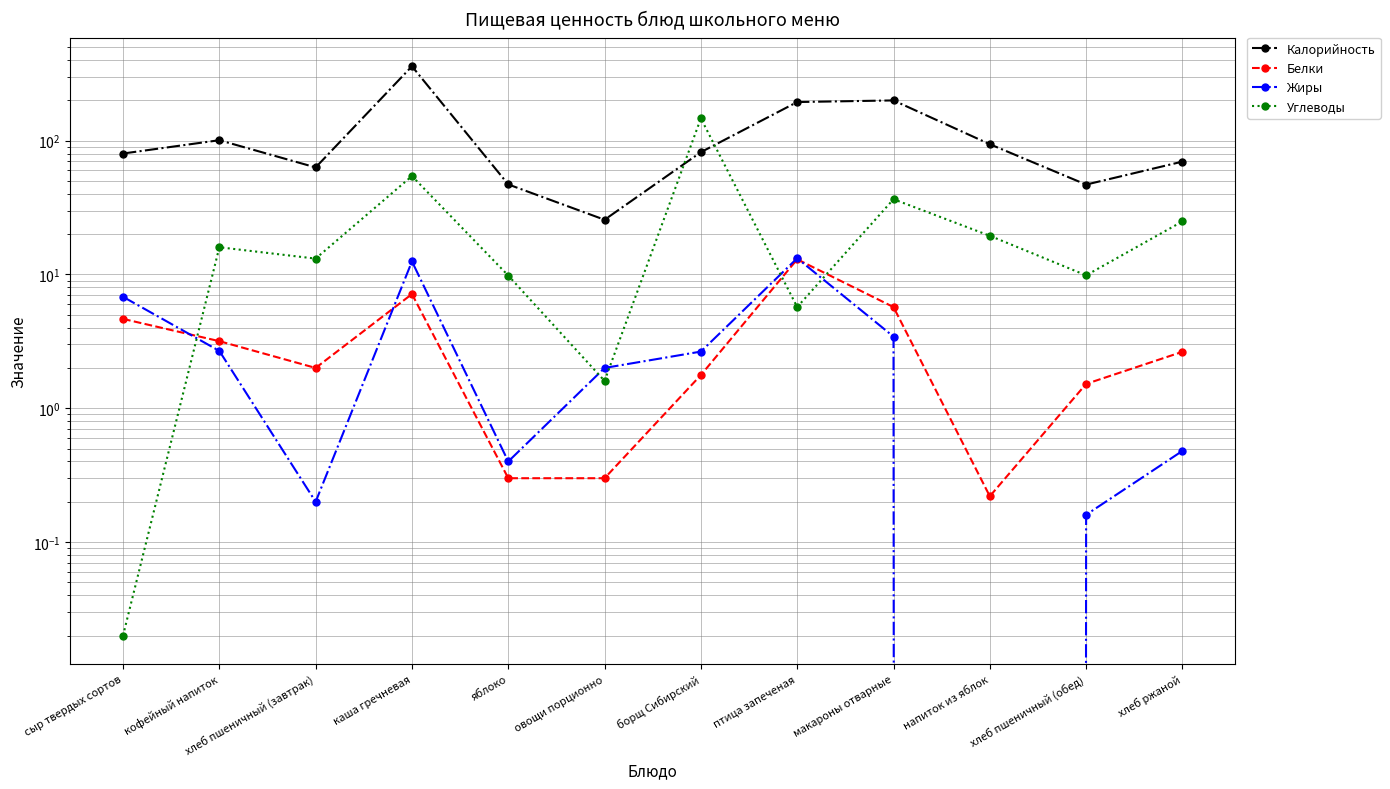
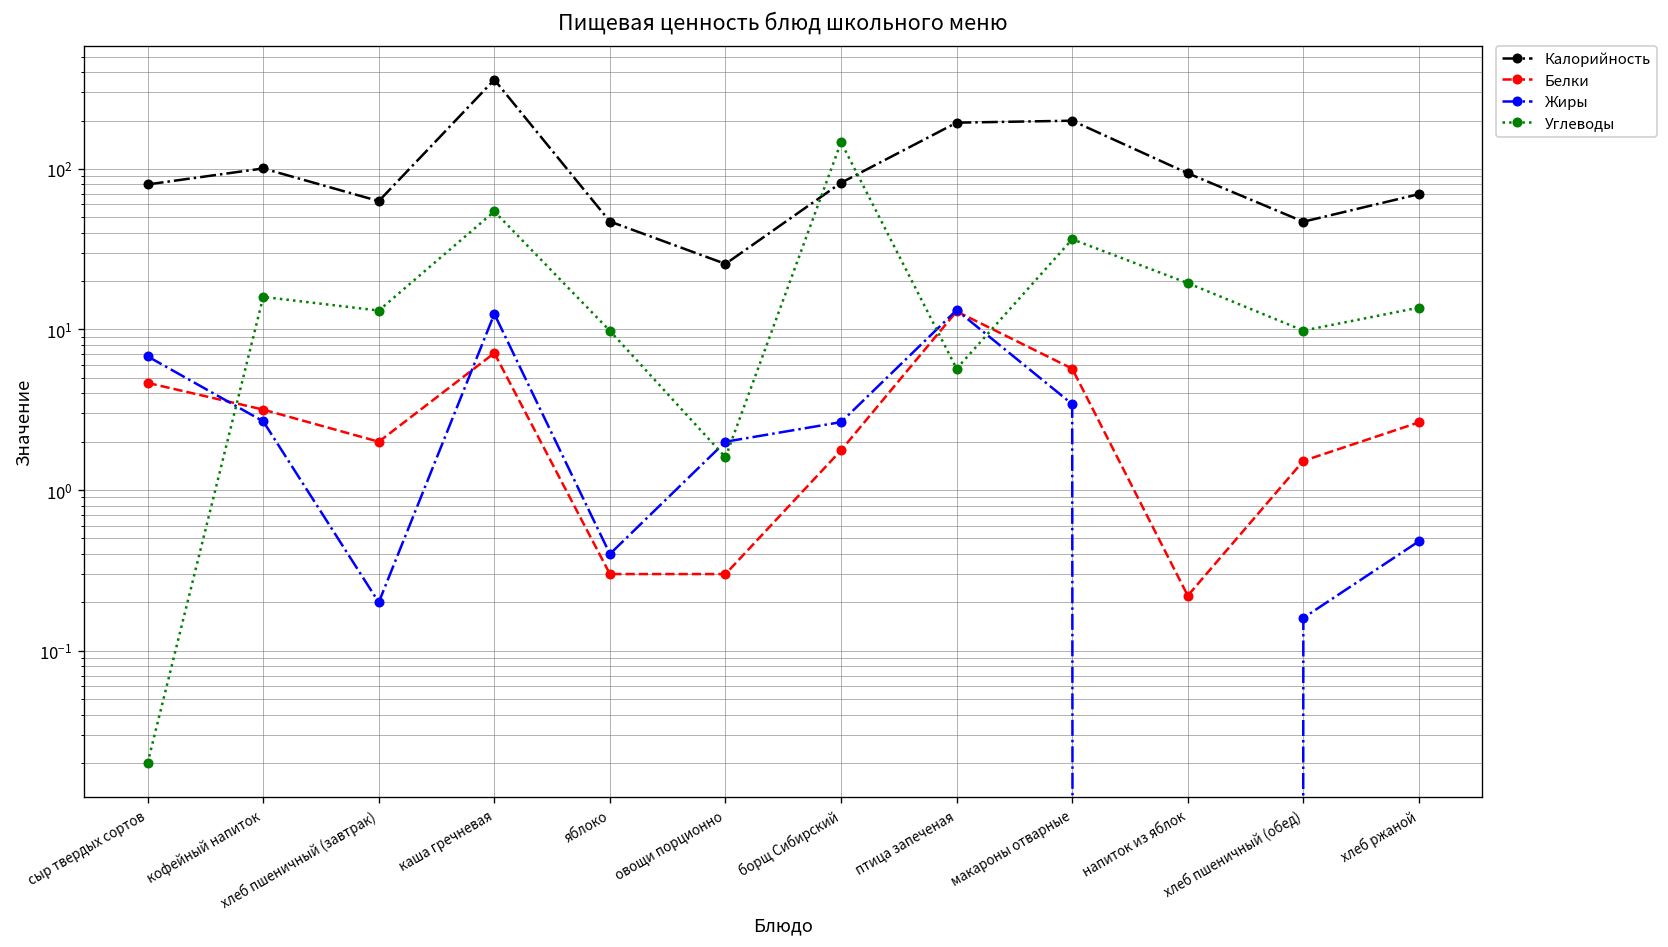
  {
    "Калорийность": {
      "сыр твердых сортов": 80,
      "кофейный напиток": 100,
      "хлеб пшеничный (завтрак)": 60,
      "каша гречневая": 360,
      "яблоко": 47,
      "овощи порционно": 26,
      "борщ Сибирский": 80,
      "птица запеченая": 190,
      "макароны отварные": 200,
      "напиток из яблок": 90,
      "хлеб пшеничный (обед)": 47,
      "хлеб ржаной": 70
    },
    "Белки": {
      "сыр твердых сортов": 4.7,
      "кофейный напиток": 3.2,
      "хлеб пшеничный (завтрак)": 2,
      "каша гречневая": 7,
      "яблоко": 0.30,
      "овощи порционно": 0.30,
      "борщ Сибирский": 1.8,
      "макароны отварные": 5.7,
      "напиток из яблок": 0.22,
      "хлеб пшеничный (обед)": 1.5,
      "хлеб ржаной": 2.6
    },
    "Жиры": {
      "сыр твердых сортов": 7,
      "кофейный напиток": 2.7,
      "хлеб пшеничный (завтрак)": 0.20,
      "каша гречневая": 13,
      "яблоко": 0.40,
      "овощи порционно": 2,
      "борщ Сибирский": 2.7,
      "макароны отварные": 3.4,
      "хлеб пшеничный (обед)": 0.16,
      "хлеб ржаной": 0.48
    },
    "Углеводы": {
      "сыр твердых сортов": 0.020,
      "кофейный напиток": 16,
      "хлеб пшеничный (завтрак)": 13,
      "каша гречневая": 54,
      "яблоко": 10,
      "овощи порционно": 1.6,
      "борщ Сибирский": 150,
      "птица запеченая": 5.7,
      "макароны отварные": 36,
      "напиток из яблок": 19,
      "хлеб пшеничный (обед)": 10,
-     "хлеб ржаной": 25
+     "хлеб ржаной": 14
    }
  }
